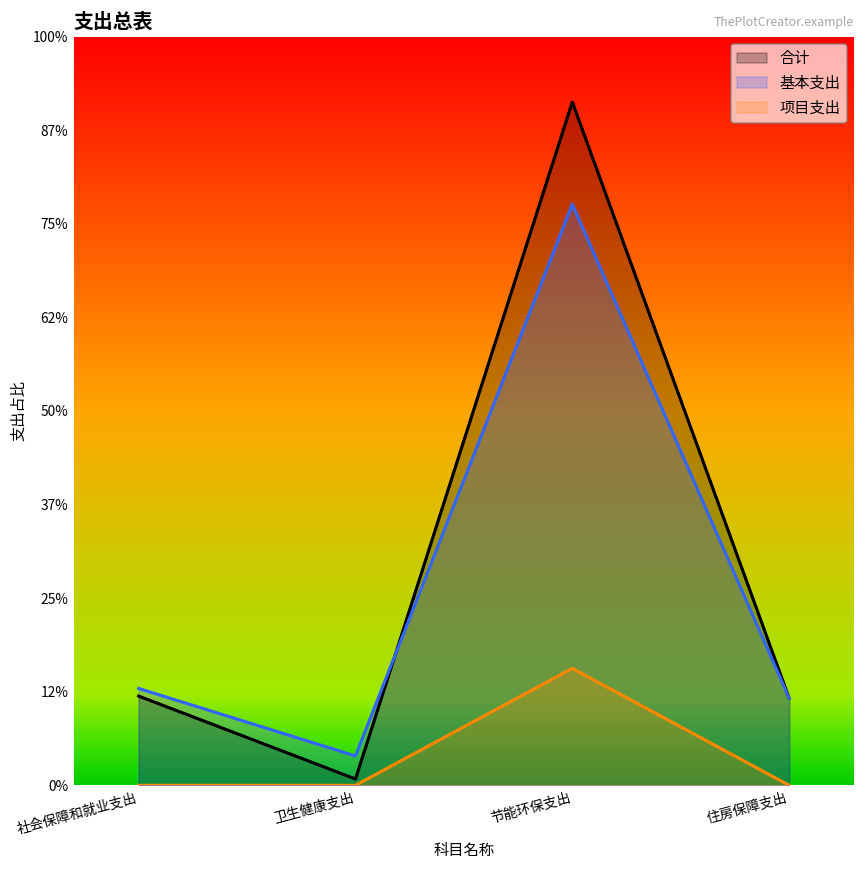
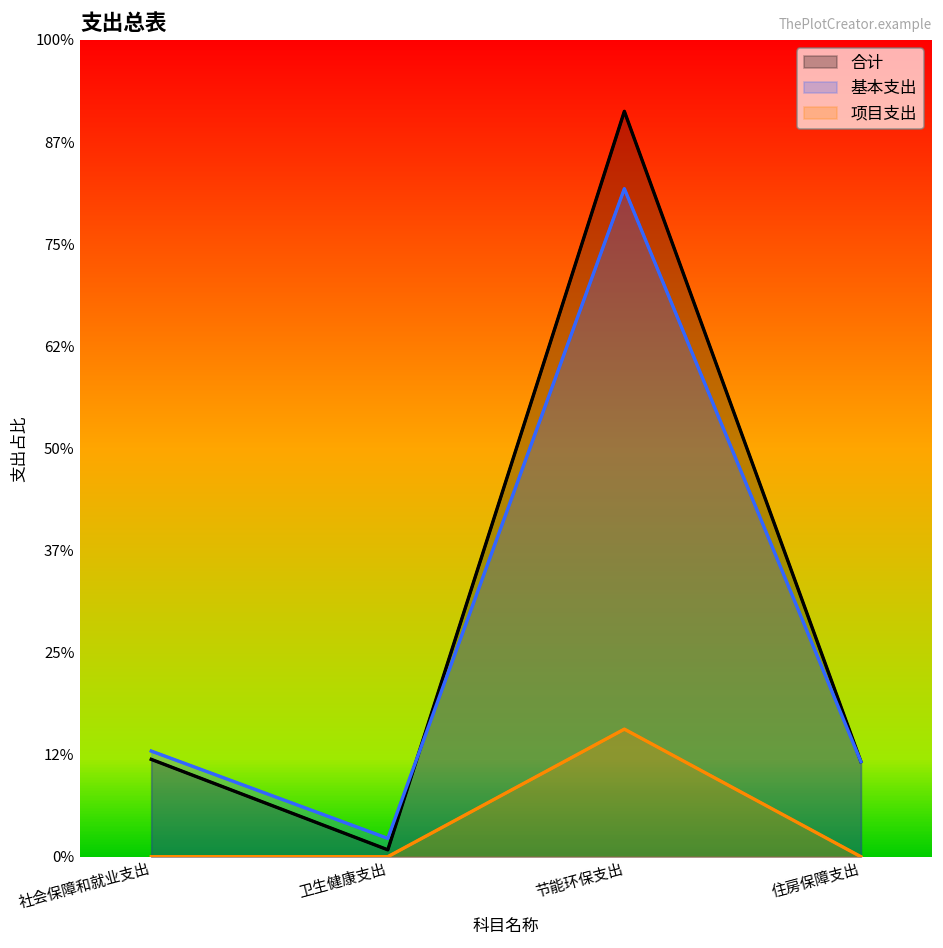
  {
    "合计": {
      "社会保障和就业支出": "12%",
      "卫生健康支出": "1%",
      "节能环保支出": "91%"
    },
    "基本支出": {
      "社会保障和就业支出": "13%",
-     "卫生健康支出": "4%",
-     "节能环保支出": "78%"
+     "卫生健康支出": "2%",
+     "节能环保支出": "82%"
    },
    "项目支出": {
      "社会保障和就业支出": "0%",
      "卫生健康支出": "0%",
      "节能环保支出": "16%",
      "住房保障支出": "0%"
    }
  }
